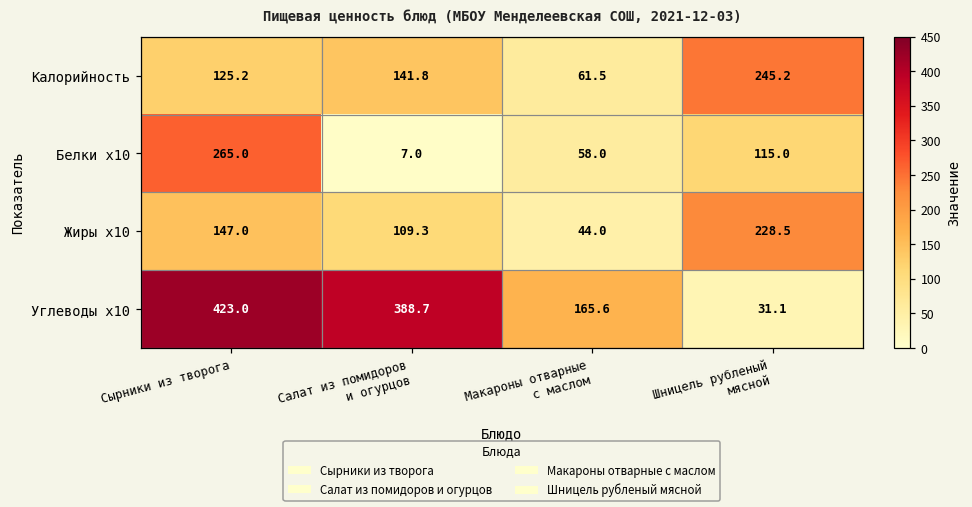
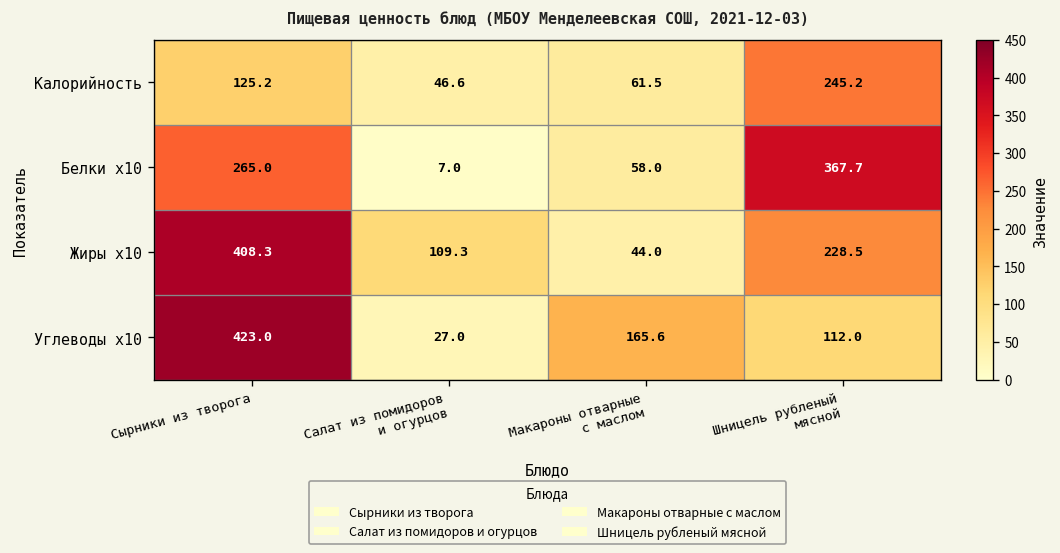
  {
    "Калорийность": {
      "Сырники из творога": 125.2,
-     "Салат из помидоров и огурцов": 141.8,
+     "Салат из помидоров и огурцов": 46.6,
      "Макароны отварные с маслом": 61.5,
      "Шницель рубленый мясной": 245.2
    },
    "Белки x10": {
      "Сырники из творога": 265.0,
      "Салат из помидоров и огурцов": 7.0,
      "Макароны отварные с маслом": 58.0,
-     "Шницель рубленый мясной": 115.0
+     "Шницель рубленый мясной": 367.7
    },
    "Жиры x10": {
-     "Сырники из творога": 147.0,
+     "Сырники из творога": 408.3,
      "Салат из помидоров и огурцов": 109.3,
      "Макароны отварные с маслом": 44.0,
      "Шницель рубленый мясной": 228.5
    },
    "Углеводы x10": {
      "Сырники из творога": 423.0,
-     "Салат из помидоров и огурцов": 388.7,
+     "Салат из помидоров и огурцов": 27.0,
      "Макароны отварные с маслом": 165.6,
-     "Шницель рубленый мясной": 31.1
+     "Шницель рубленый мясной": 112.0
    }
  }
